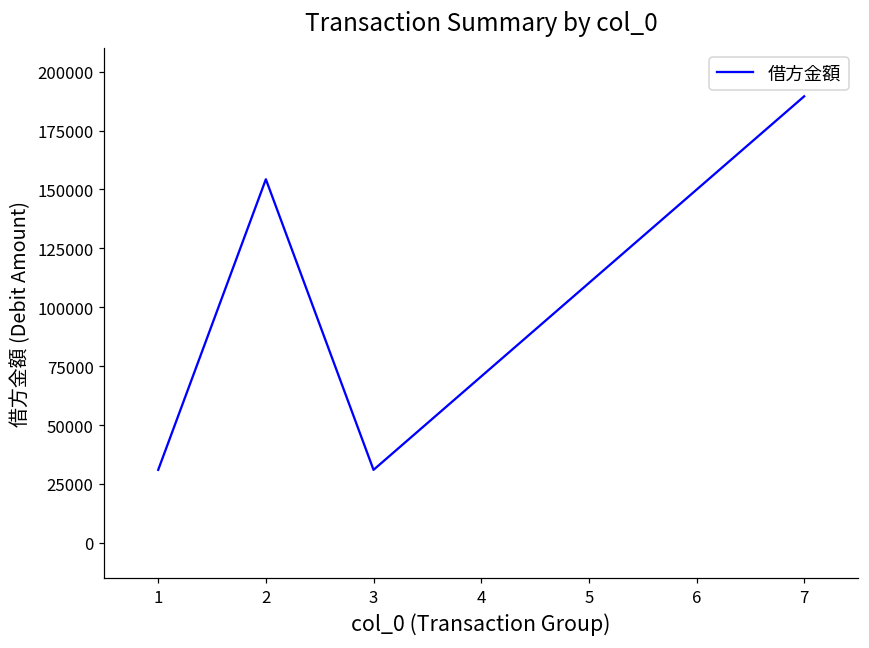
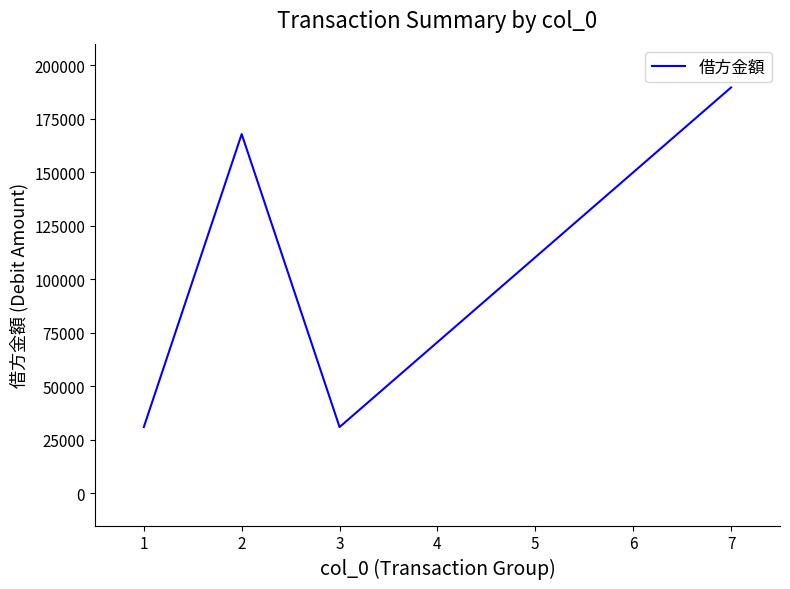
  {
    "1": 31000,
-   "2": 154000,
+   "2": 168000,
    "3": 31000,
    "7": 190000
  }
